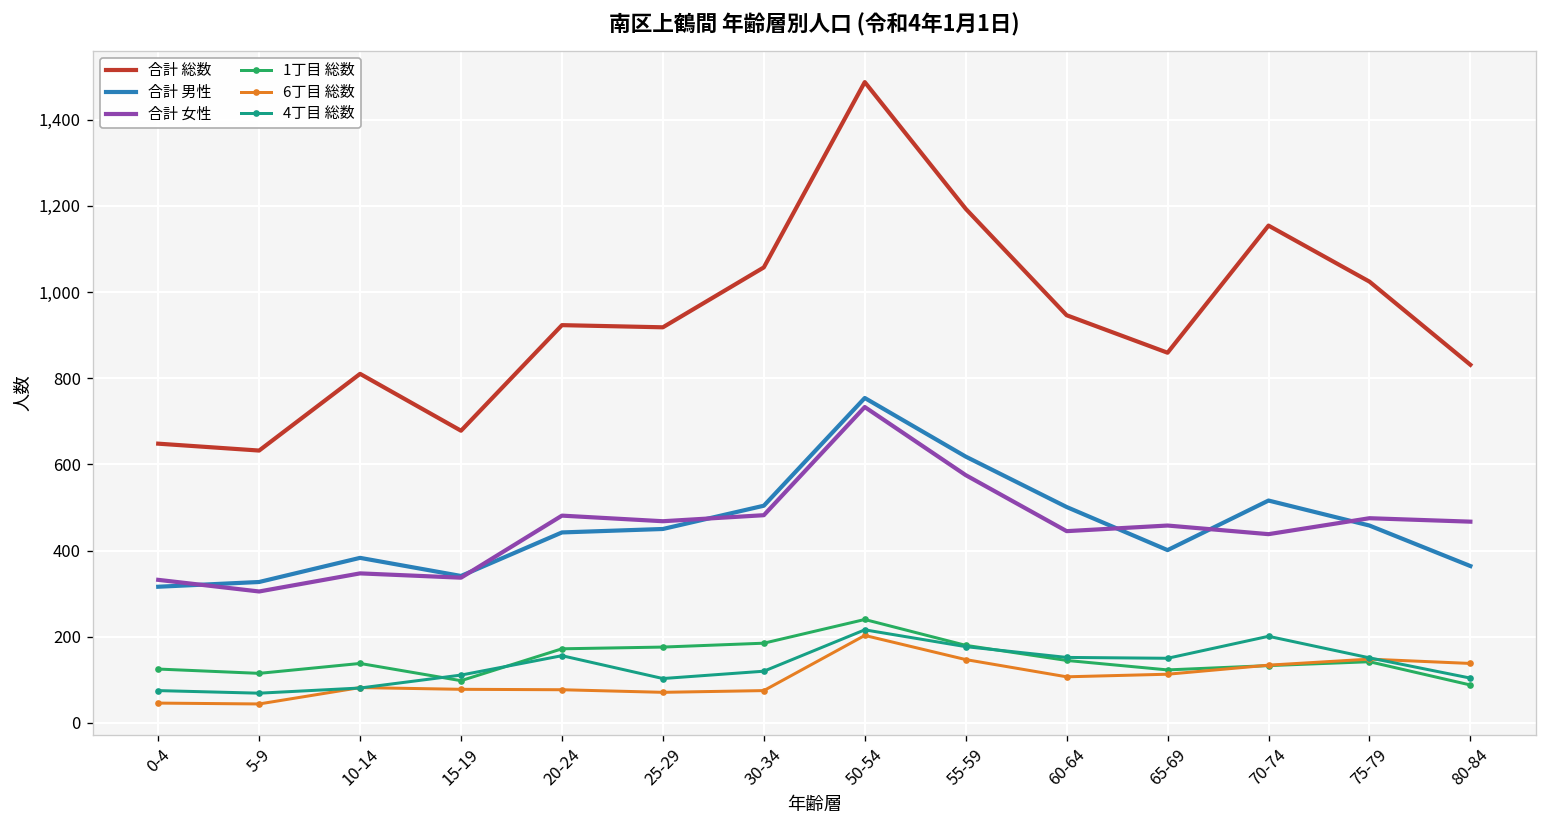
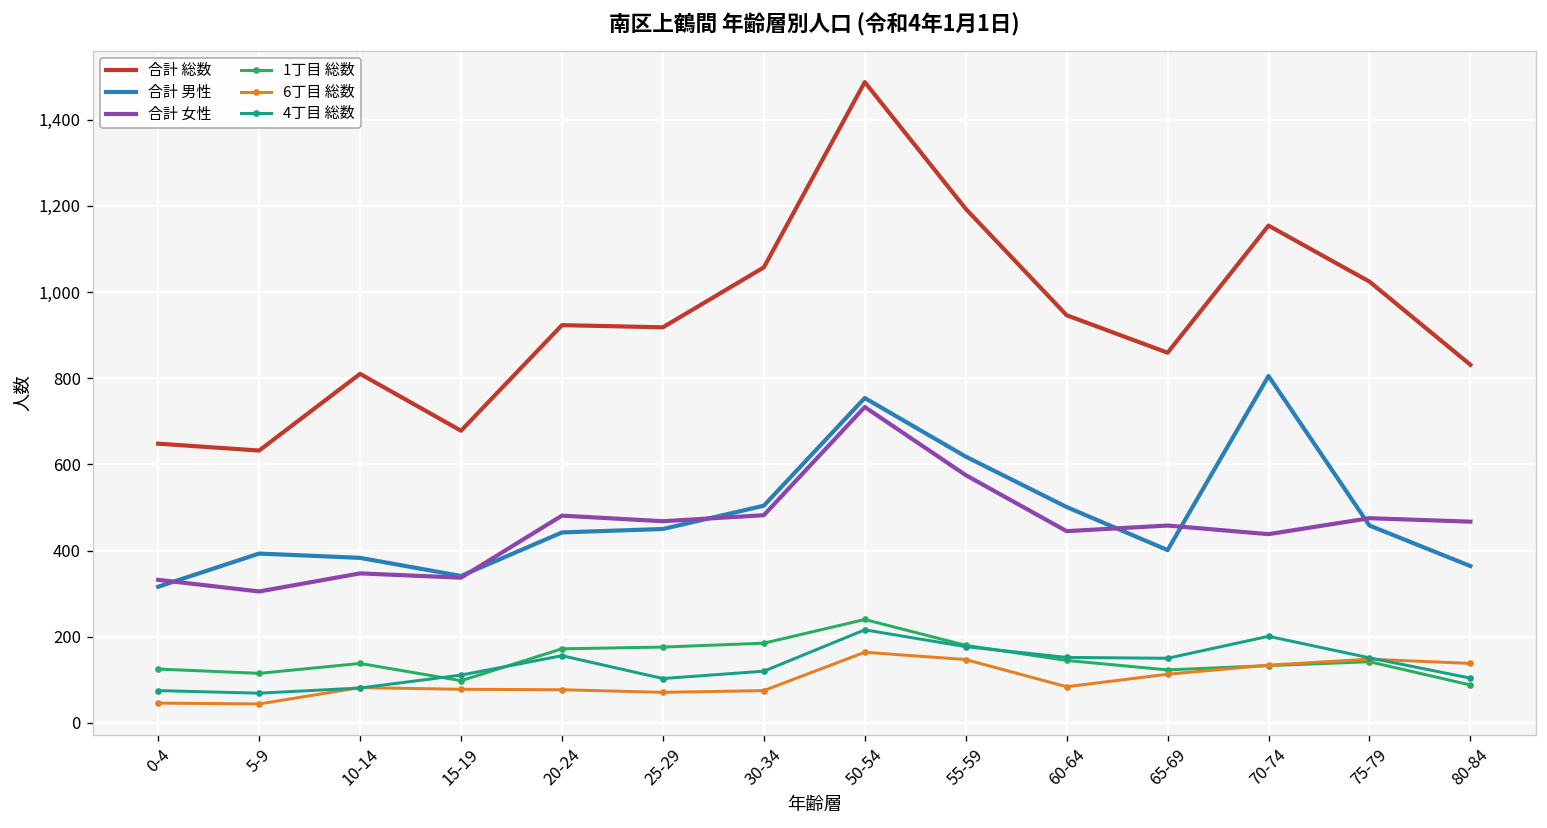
  {
    "合計 総数": {
      "0-4": "650",
      "5-9": "630",
      "10-14": "810",
      "15-19": "680",
      "20-24": "920",
      "25-29": "920",
      "30-34": "1,060",
      "50-54": "1,490",
      "55-59": "1,190",
      "60-64": "950",
      "65-69": "860",
      "70-74": "1,150",
      "75-79": "1,020",
      "80-84": "830"
    },
    "合計 男性": {
      "0-4": "320",
-     "5-9": "330",
+     "5-9": "390",
      "10-14": "380",
      "20-24": "440",
      "25-29": "450",
      "30-34": "500",
      "50-54": "750",
      "55-59": "620",
      "60-64": "500",
      "65-69": "400",
-     "70-74": "520",
+     "70-74": "810",
      "75-79": "460",
      "80-84": "360"
    },
    "合計 女性": {
      "0-4": "330",
      "5-9": "310",
      "10-14": "350",
      "20-24": "480",
      "25-29": "470",
      "30-34": "480",
      "50-54": "730",
      "55-59": "580",
      "60-64": "450",
      "65-69": "460",
      "70-74": "440",
      "75-79": "480",
      "80-84": "470"
    },
    "6丁目 総数": {
      "0-4": "50",
      "5-9": "40",
      "15-19": "80",
      "20-24": "80",
      "25-29": "70",
      "30-34": "80",
-     "50-54": "200",
+     "50-54": "160",
      "55-59": "150",
-     "60-64": "110",
+     "60-64": "80",
      "65-69": "110",
      "80-84": "140"
    }
  }
